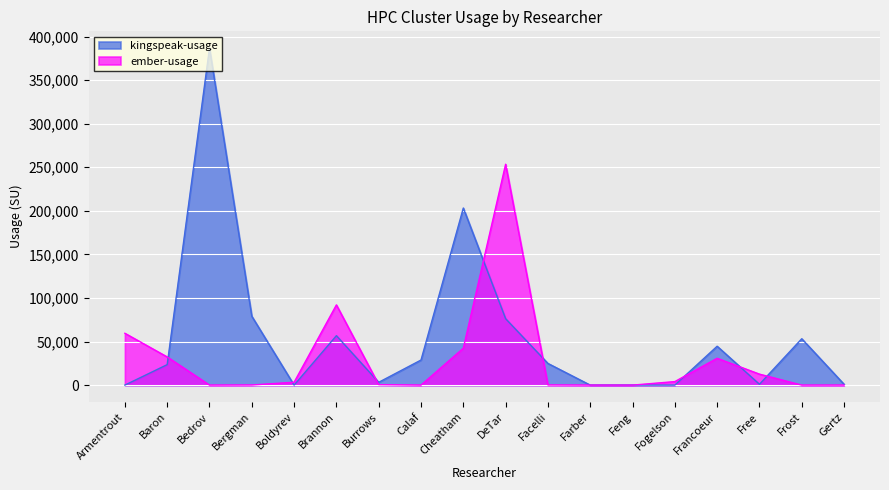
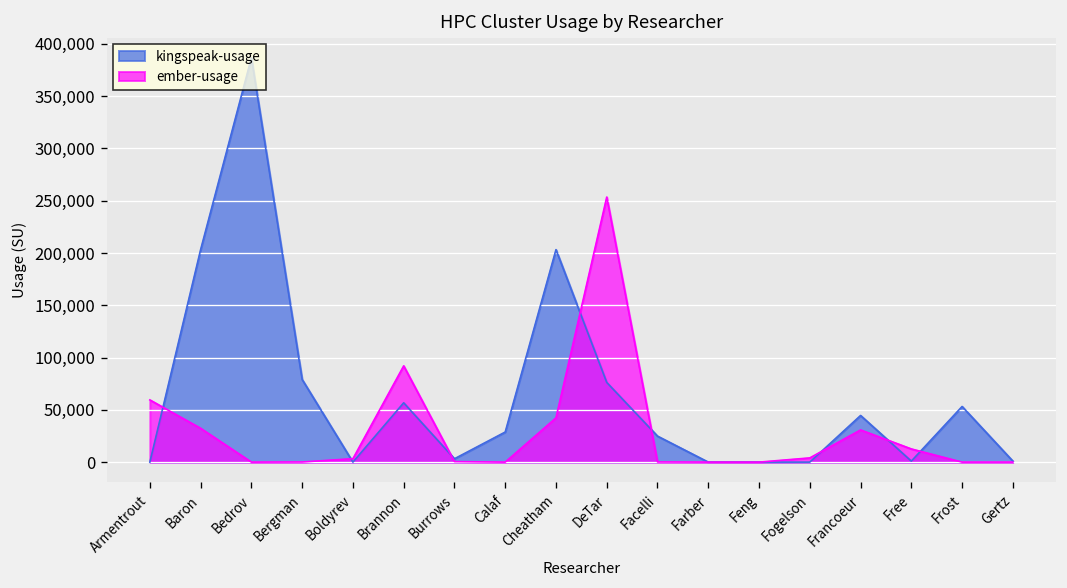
  {
    "kingspeak-usage": {
      "Armentrout": "0",
-     "Baron": "20,000",
+     "Baron": "200,000",
      "Bergman": "80,000",
      "Boldyrev": "0",
      "Brannon": "60,000",
      "Calaf": "30,000",
      "Cheatham": "200,000",
      "DeTar": "80,000",
      "Facelli": "20,000",
      "Fogelson": "0",
      "Francoeur": "40,000",
      "Free": "0",
      "Frost": "50,000"
    },
    "ember-usage": {
      "Armentrout": "60,000",
      "Baron": "30,000",
      "Bedrov": "0",
      "Bergman": "0",
      "Boldyrev": "0",
      "Brannon": "90,000",
      "Calaf": "0",
      "Cheatham": "40,000",
      "DeTar": "250,000",
      "Facelli": "0",
      "Fogelson": "0",
      "Francoeur": "30,000",
      "Free": "10,000",
      "Frost": "0"
    }
  }
